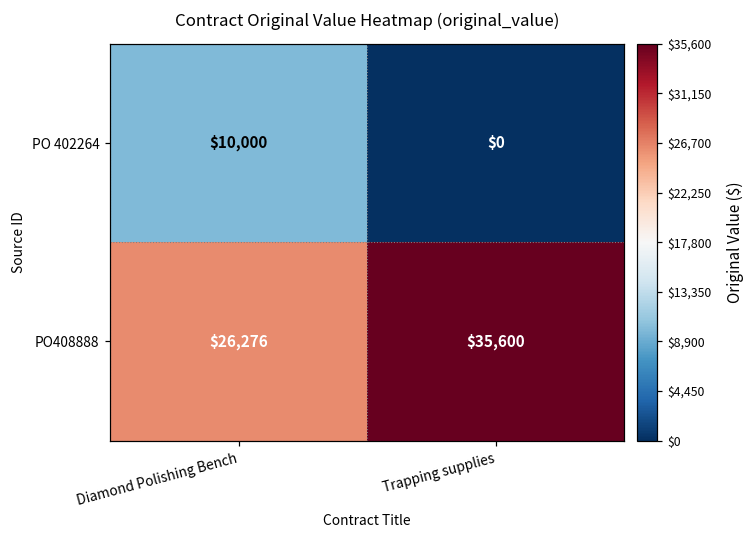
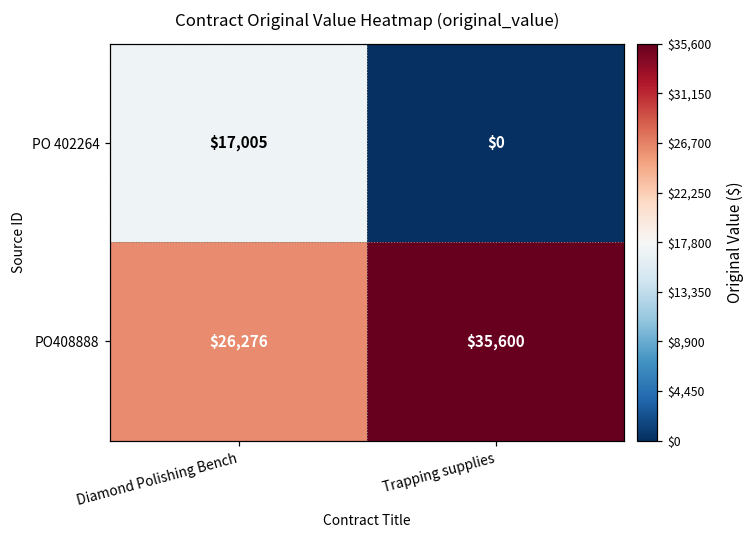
  {
    "PO 402264": {
-     "Diamond Polishing Bench": "$10,000",
+     "Diamond Polishing Bench": "$17,005",
      "Trapping supplies": "$0"
    },
    "PO408888": {
      "Diamond Polishing Bench": "$26,276",
      "Trapping supplies": "$35,600"
    }
  }
